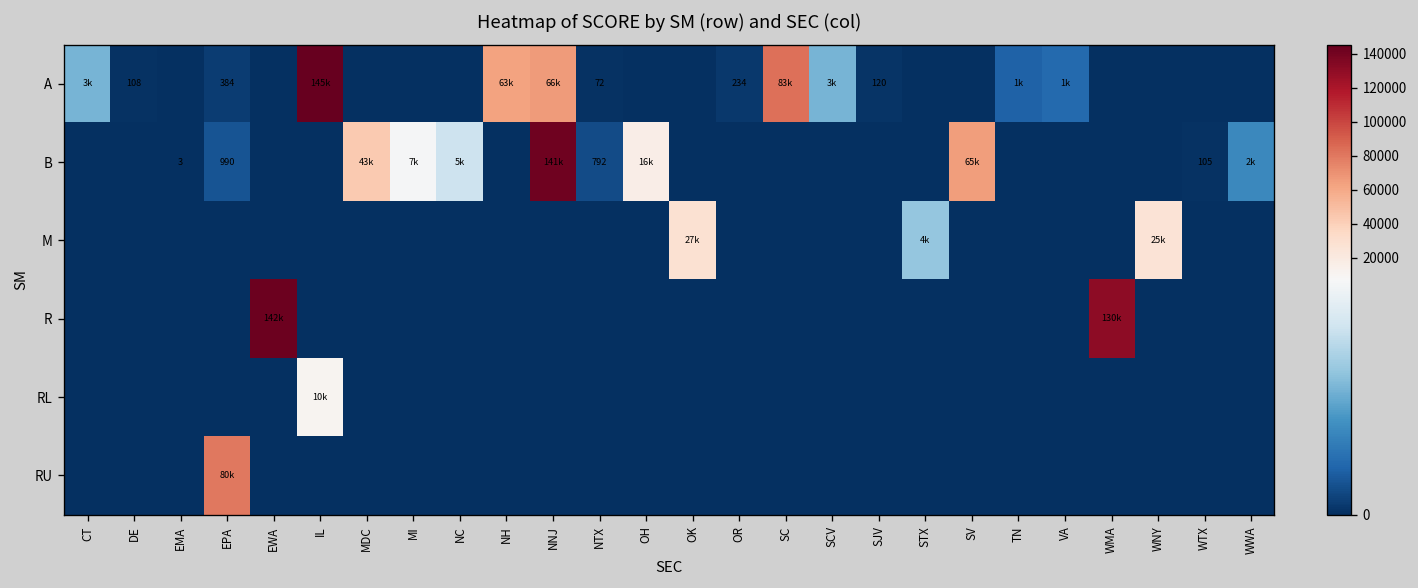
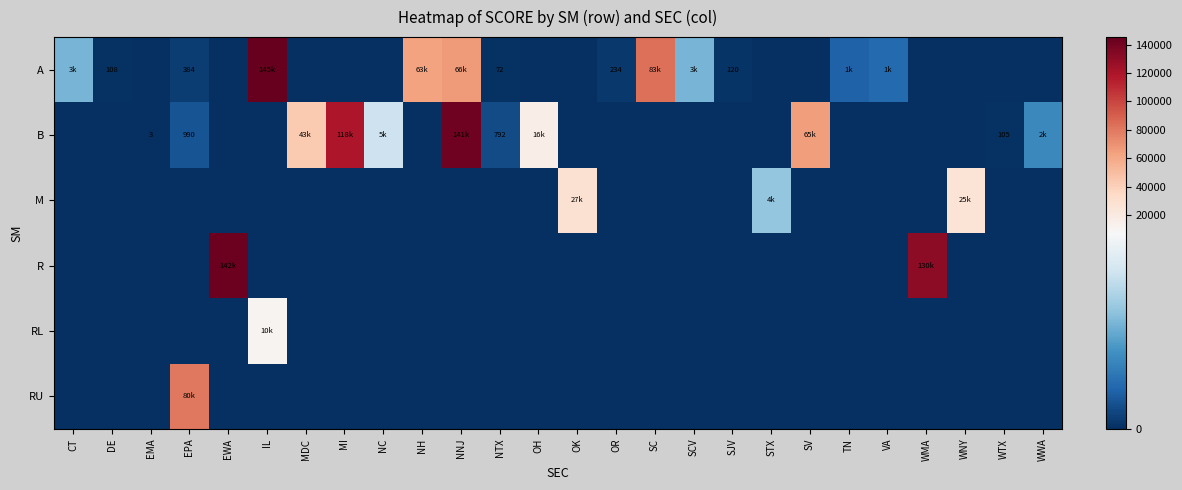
  {
    "A": {
      "CT": "3k",
      "DE": "108",
      "EPA": "384",
      "IL": "145k",
      "NH": "63k",
      "NNJ": "66k",
      "NTX": "72",
      "OR": "234",
      "SC": "83k",
      "SCV": "3k",
      "SJV": "120",
      "TN": "1k",
      "VA": "1k"
    },
    "B": {
      "EMA": "3",
      "EPA": "990",
      "MDC": "43k",
-     "MI": "7k",
+     "MI": "118k",
      "NC": "5k",
      "NNJ": "141k",
      "NTX": "792",
      "OH": "16k",
      "SV": "65k",
      "WTX": "105",
      "WWA": "2k"
    },
    "M": {
      "OK": "27k",
      "STX": "4k",
      "WNY": "25k"
    },
    "R": {
      "EWA": "142k",
      "WMA": "130k"
    },
    "RL": {
      "IL": "10k"
    },
    "RU": {
      "EPA": "80k"
    }
  }
